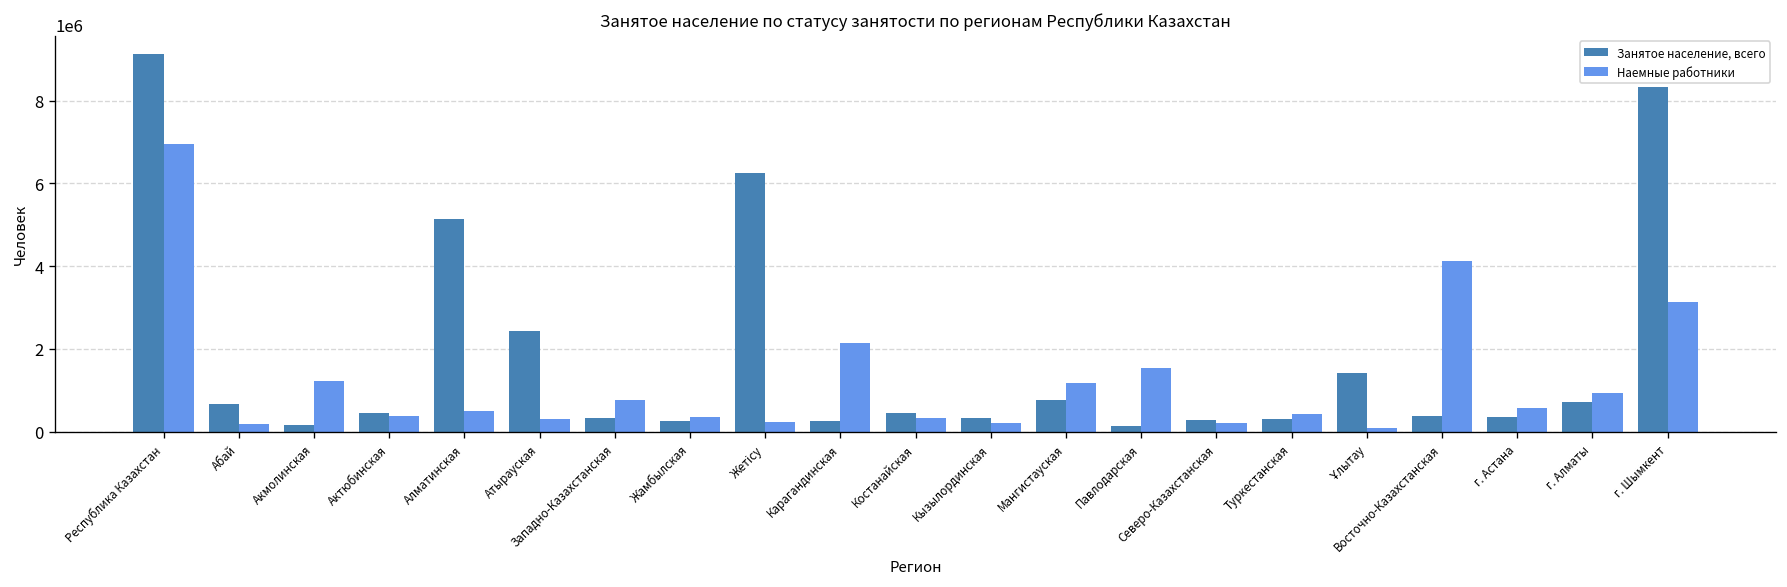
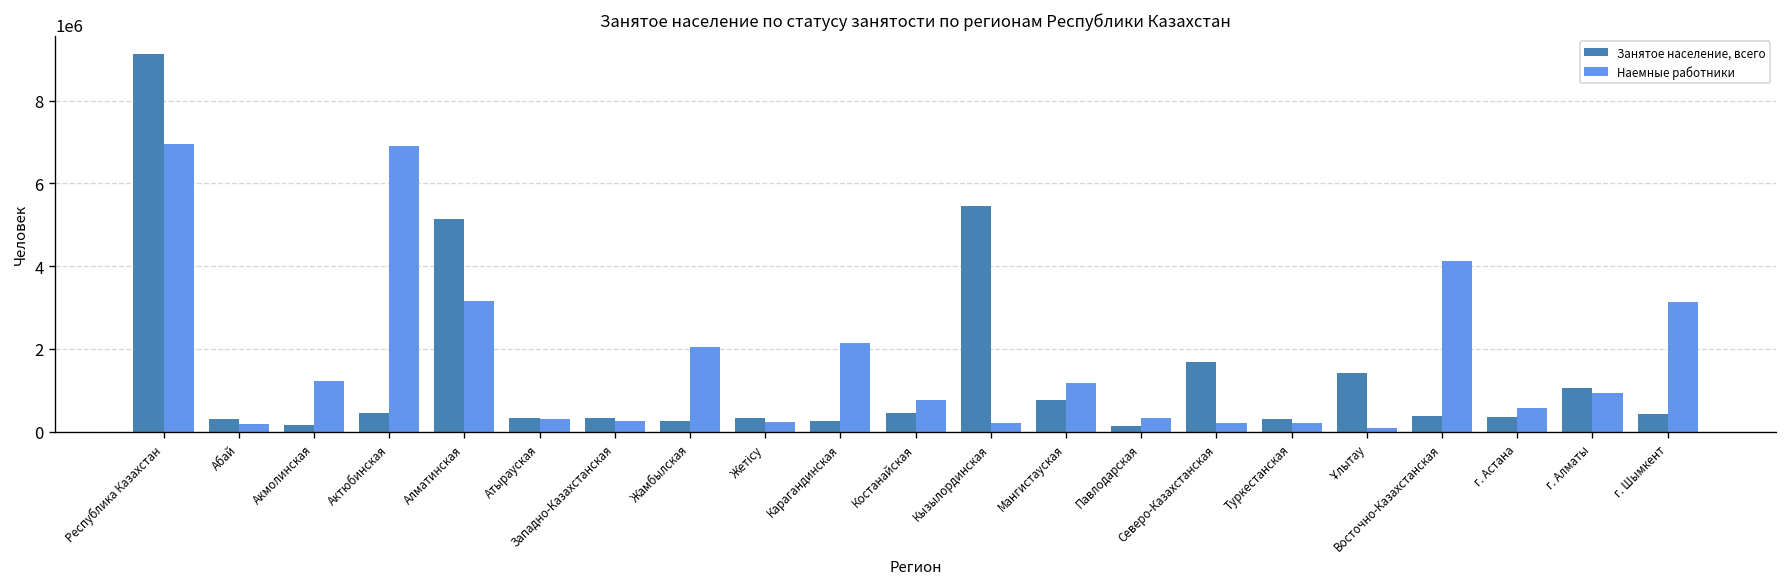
  {
    "Занятое население, всего": {
      "Республика Казахстан": 9100000,
-     "Абай": 700000,
+     "Абай": 300000,
      "Акмолинская": 200000,
      "Актюбинская": 400000,
      "Алматинская": 5100000,
-     "Атырауская": 2400000,
+     "Атырауская": 300000,
      "Западно-Казахстанская": 300000,
      "Жамбылская": 300000,
-     "Жетісу": 6200000,
+     "Жетісу": 300000,
      "Карагандинская": 300000,
      "Костанайская": 500000,
-     "Кызылординская": 300000,
+     "Кызылординская": 5400000,
      "Мангистауская": 800000,
      "Павлодарская": 100000,
-     "Северо-Казахстанская": 300000,
+     "Северо-Казахстанская": 1700000,
      "Туркестанская": 300000,
      "Ұлытау": 1400000,
      "Восточно-Казахстанская": 400000,
      "г. Астана": 300000,
-     "г. Алматы": 700000,
-     "г. Шымкент": 8300000
+     "г. Алматы": 1000000,
+     "г. Шымкент": 400000
    },
    "Наемные работники": {
      "Республика Казахстан": 6900000,
      "Абай": 200000,
      "Акмолинская": 1200000,
-     "Актюбинская": 400000,
-     "Алматинская": 500000,
+     "Актюбинская": 6900000,
+     "Алматинская": 3200000,
      "Атырауская": 300000,
-     "Западно-Казахстанская": 800000,
-     "Жамбылская": 400000,
+     "Западно-Казахстанская": 200000,
+     "Жамбылская": 2000000,
      "Жетісу": 200000,
      "Карагандинская": 2100000,
-     "Костанайская": 300000,
+     "Костанайская": 800000,
      "Кызылординская": 200000,
      "Мангистауская": 1200000,
-     "Павлодарская": 1500000,
+     "Павлодарская": 300000,
      "Северо-Казахстанская": 200000,
-     "Туркестанская": 400000,
+     "Туркестанская": 200000,
      "Ұлытау": 100000,
      "Восточно-Казахстанская": 4100000,
      "г. Астана": 600000,
      "г. Алматы": 900000,
      "г. Шымкент": 3100000
    }
  }
